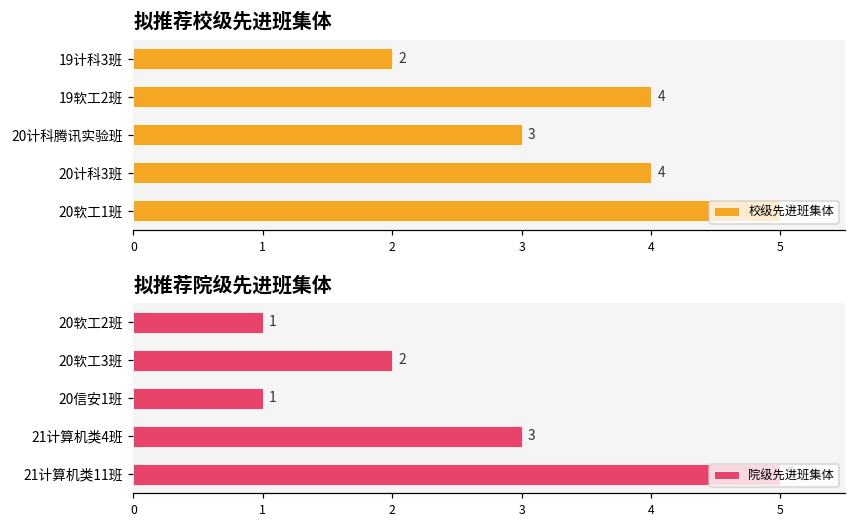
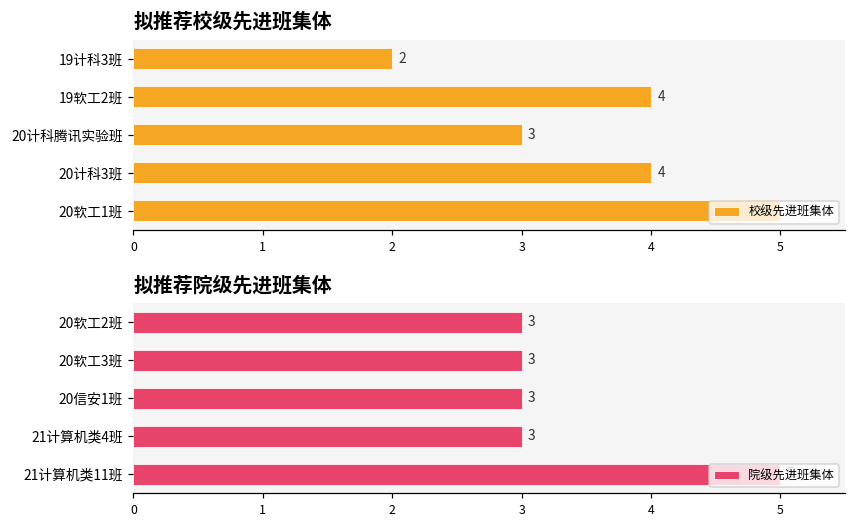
  {
    "拟推荐校级先进班集体": {
      "19计科3班": 2,
      "19软工2班": 4,
      "20计科腾讯实验班": 3,
      "20计科3班": 4
    },
    "拟推荐院级先进班集体": {
-     "20软工2班": 1,
-     "20软工3班": 2,
-     "20信安1班": 1,
+     "20软工2班": 3,
+     "20软工3班": 3,
+     "20信安1班": 3,
      "21计算机类4班": 3
    }
  }
